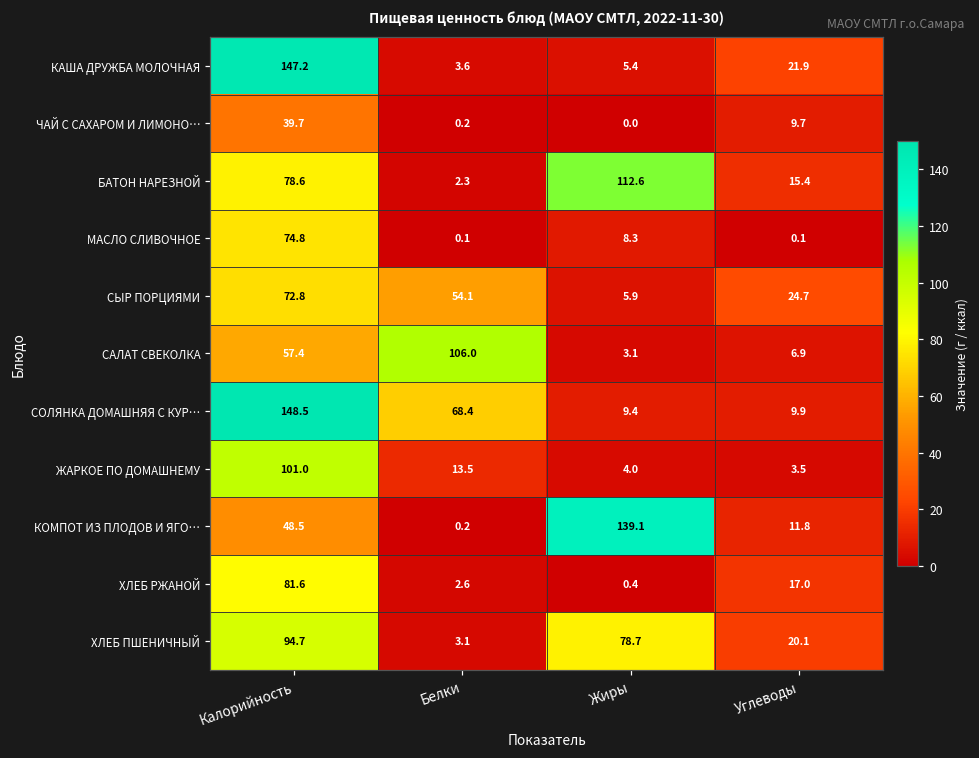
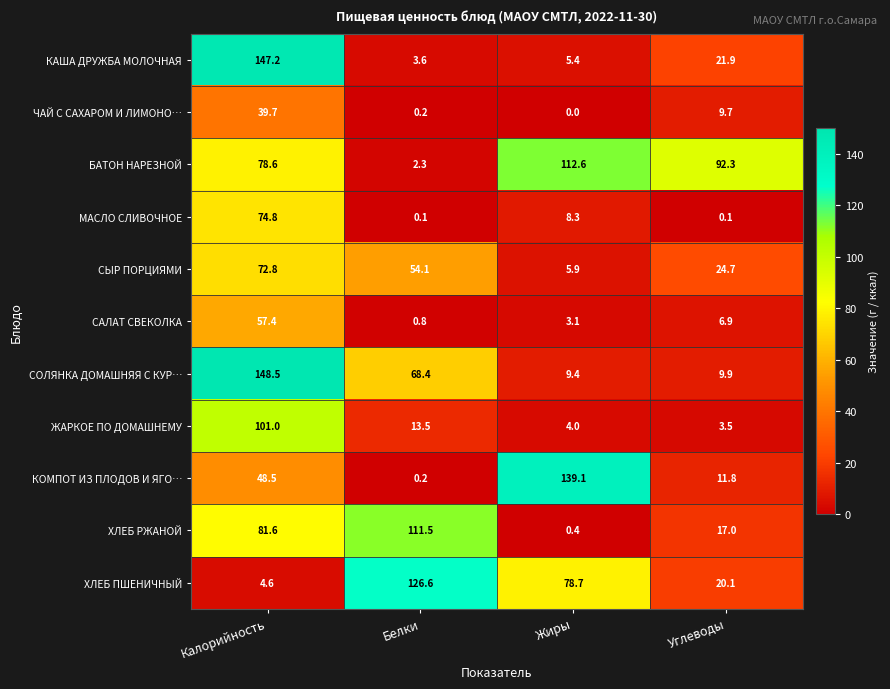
  {
    "КАША ДРУЖБА МОЛОЧНАЯ": {
      "Калорийность": 147.2,
      "Белки": 3.6,
      "Жиры": 5.4,
      "Углеводы": 21.9
    },
    "ЧАЙ С САХАРОМ И ЛИМОНО…": {
      "Калорийность": 39.7,
      "Белки": 0.2,
      "Жиры": 0.0,
      "Углеводы": 9.7
    },
    "БАТОН НАРЕЗНОЙ": {
      "Калорийность": 78.6,
      "Белки": 2.3,
      "Жиры": 112.6,
-     "Углеводы": 15.4
+     "Углеводы": 92.3
    },
    "МАСЛО СЛИВОЧНОЕ": {
      "Калорийность": 74.8,
      "Белки": 0.1,
      "Жиры": 8.3,
      "Углеводы": 0.1
    },
    "СЫР ПОРЦИЯМИ": {
      "Калорийность": 72.8,
      "Белки": 54.1,
      "Жиры": 5.9,
      "Углеводы": 24.7
    },
    "САЛАТ СВЕКОЛКА": {
      "Калорийность": 57.4,
-     "Белки": 106.0,
+     "Белки": 0.8,
      "Жиры": 3.1,
      "Углеводы": 6.9
    },
    "СОЛЯНКА ДОМАШНЯЯ С КУР…": {
      "Калорийность": 148.5,
      "Белки": 68.4,
      "Жиры": 9.4,
      "Углеводы": 9.9
    },
    "ЖАРКОЕ ПО ДОМАШНЕМУ": {
      "Калорийность": 101.0,
      "Белки": 13.5,
      "Жиры": 4.0,
      "Углеводы": 3.5
    },
    "КОМПОТ ИЗ ПЛОДОВ И ЯГО…": {
      "Калорийность": 48.5,
      "Белки": 0.2,
      "Жиры": 139.1,
      "Углеводы": 11.8
    },
    "ХЛЕБ РЖАНОЙ": {
      "Калорийность": 81.6,
-     "Белки": 2.6,
+     "Белки": 111.5,
      "Жиры": 0.4,
      "Углеводы": 17.0
    },
    "ХЛЕБ ПШЕНИЧНЫЙ": {
-     "Калорийность": 94.7,
-     "Белки": 3.1,
+     "Калорийность": 4.6,
+     "Белки": 126.6,
      "Жиры": 78.7,
      "Углеводы": 20.1
    }
  }
